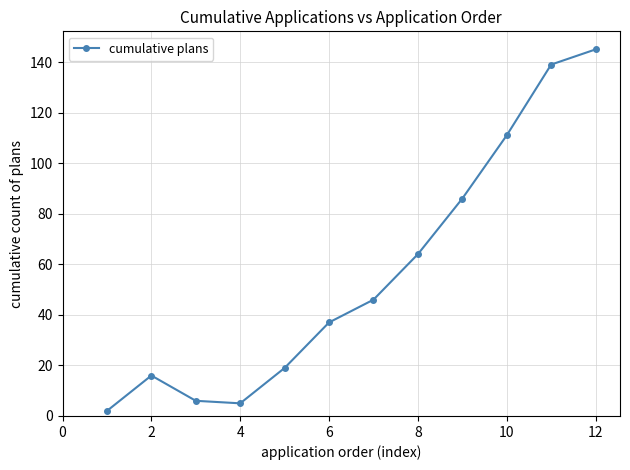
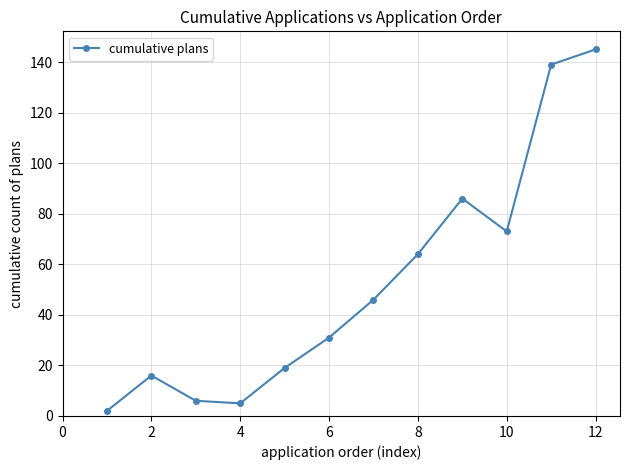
  {
    "2": 16,
    "4": 5,
-   "6": 37,
+   "6": 31,
    "8": 64,
-   "10": 111,
+   "10": 73,
    "12": 145
  }
